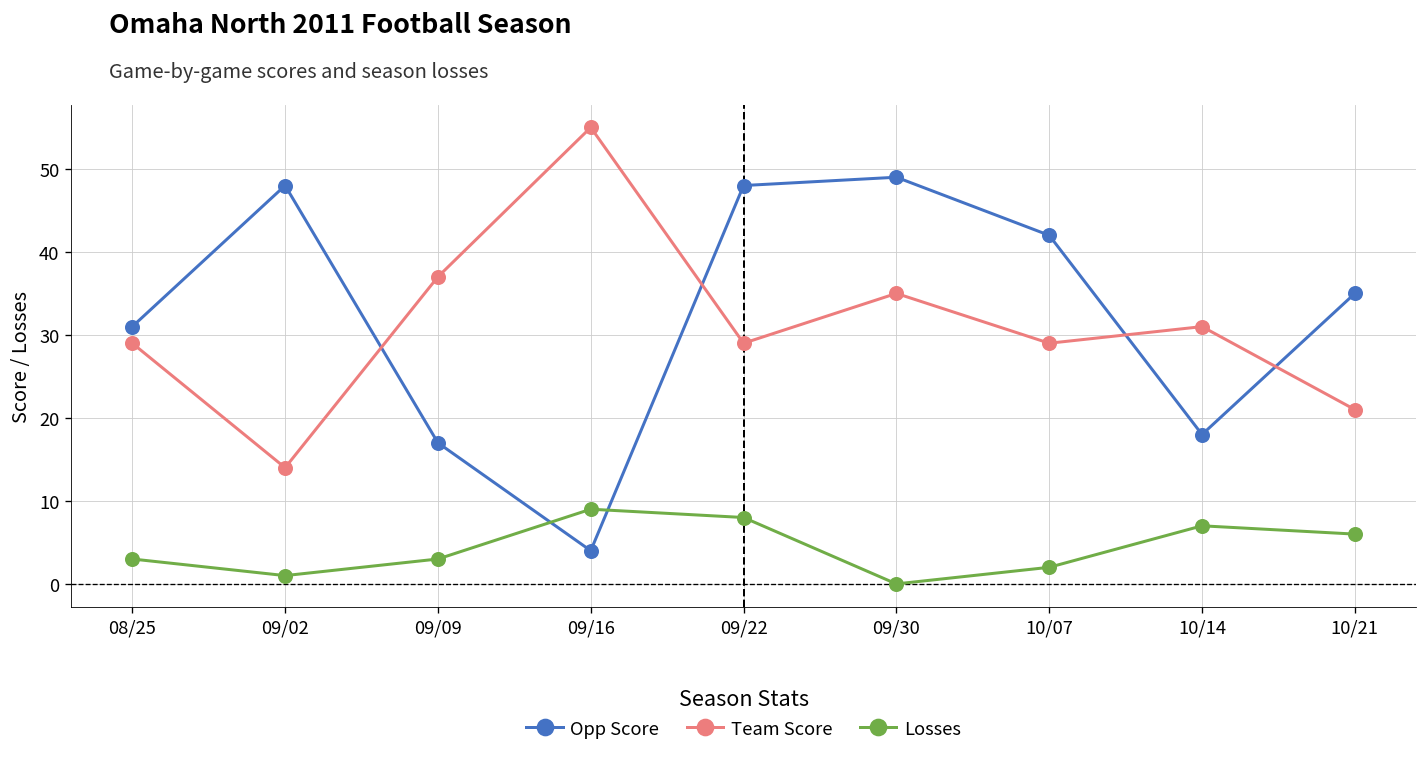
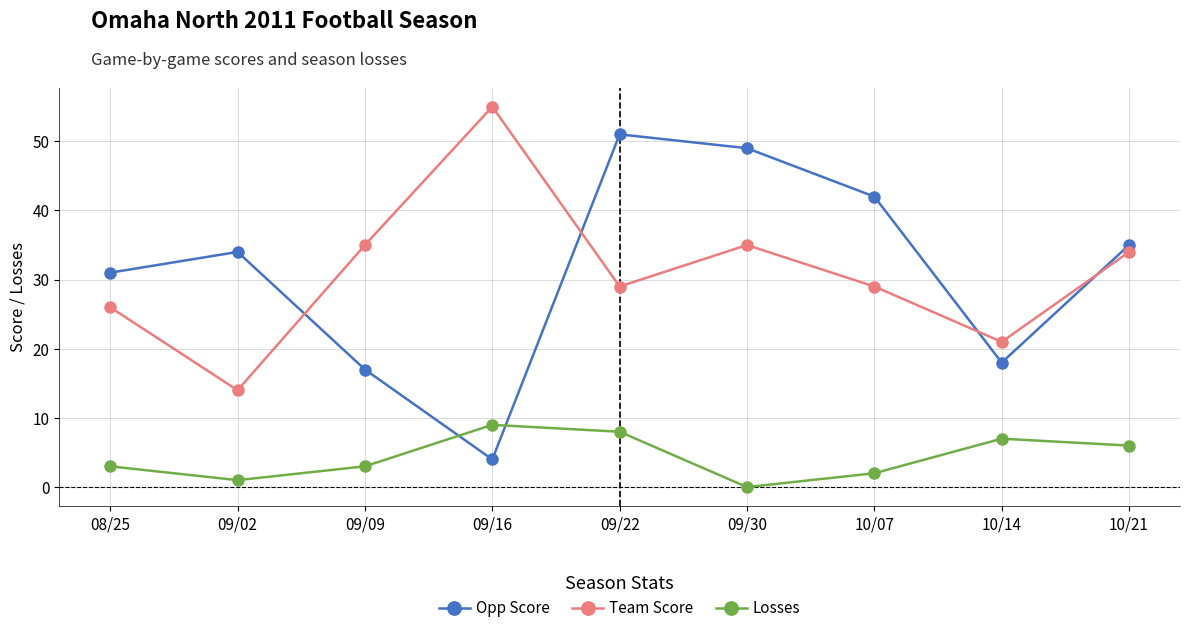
  {
    "Opp Score": {
      "08/25": 31,
-     "09/02": 48,
+     "09/02": 34,
      "09/09": 17,
      "09/16": 4,
-     "09/22": 48,
+     "09/22": 51,
      "09/30": 49,
      "10/07": 42,
      "10/14": 18,
      "10/21": 35
    },
    "Team Score": {
-     "08/25": 29,
+     "08/25": 26,
      "09/02": 14,
-     "09/09": 37,
+     "09/09": 35,
      "09/16": 55,
      "09/22": 29,
      "09/30": 35,
      "10/07": 29,
-     "10/14": 31,
-     "10/21": 21
+     "10/14": 21,
+     "10/21": 34
    },
    "Losses": {
      "08/25": 3,
      "09/02": 1,
      "09/09": 3,
      "09/16": 9,
      "09/22": 8,
      "09/30": 0,
      "10/07": 2,
      "10/14": 7,
      "10/21": 6
    }
  }
